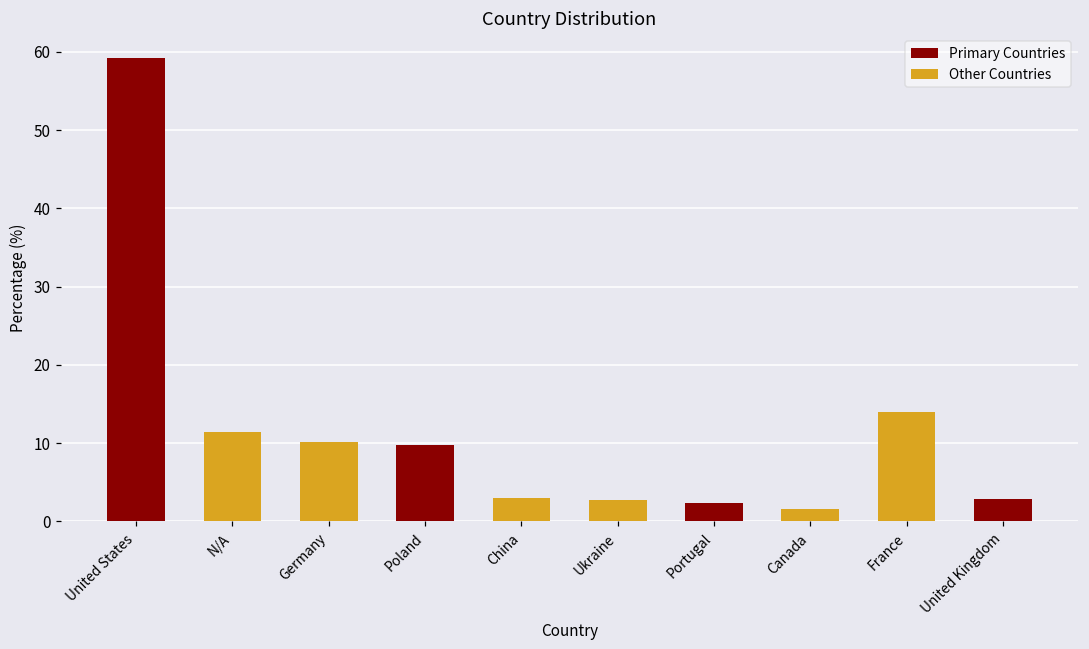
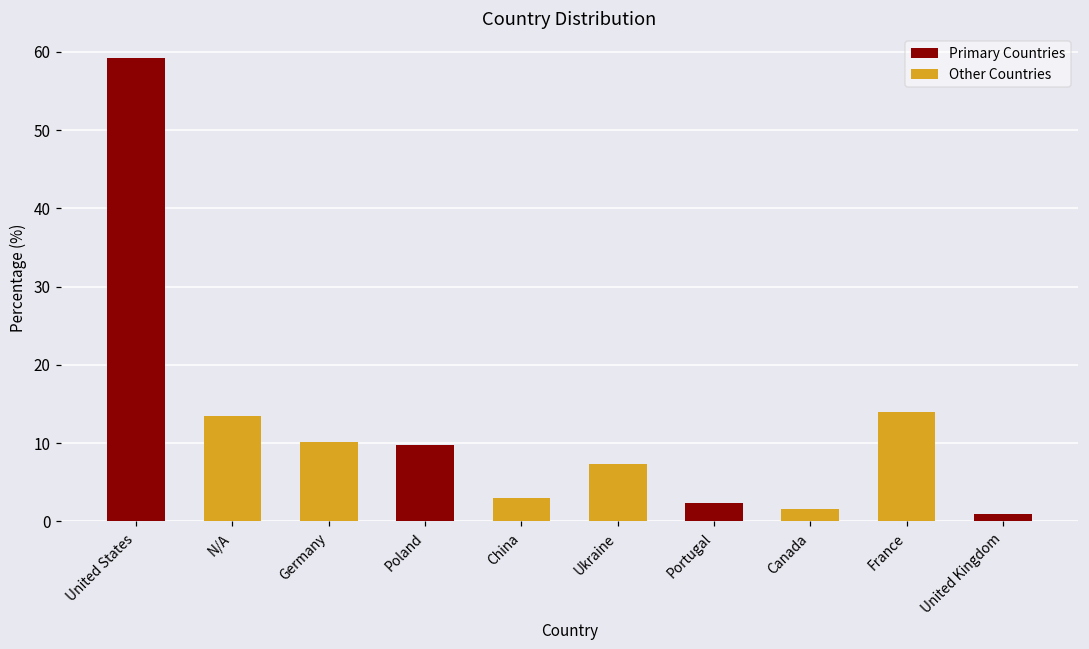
  {
    "Primary Countries": {
      "United States": 59,
      "Poland": 10,
      "Portugal": 2,
-     "United Kingdom": 3
+     "United Kingdom": 1
    },
    "Other Countries": {
-     "N/A": 11,
+     "N/A": 13,
      "Germany": 10,
      "China": 3,
-     "Ukraine": 3,
+     "Ukraine": 7,
      "Canada": 2,
      "France": 14
    }
  }
